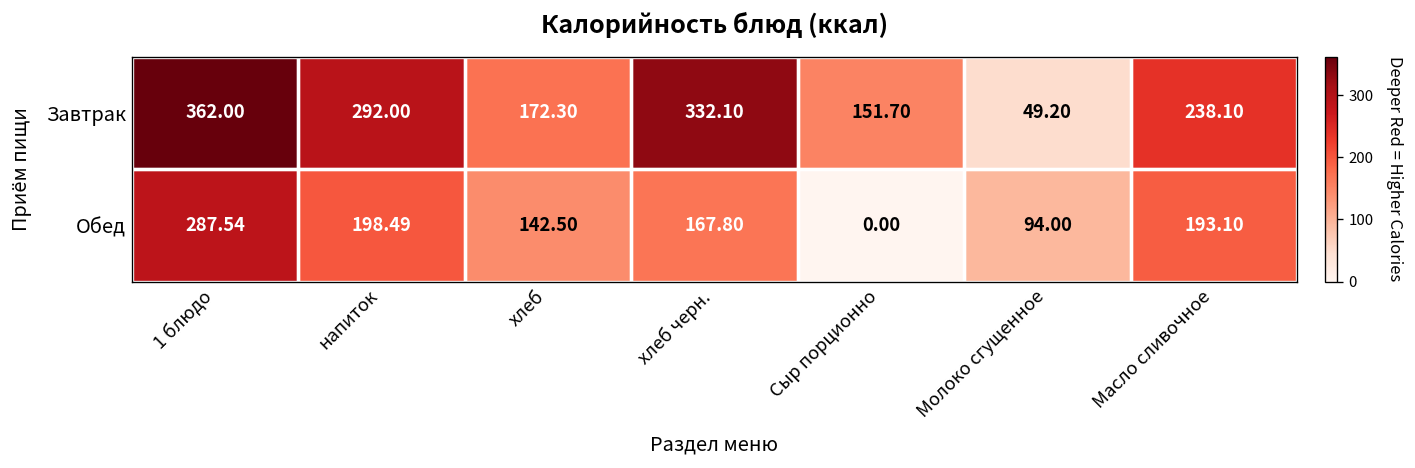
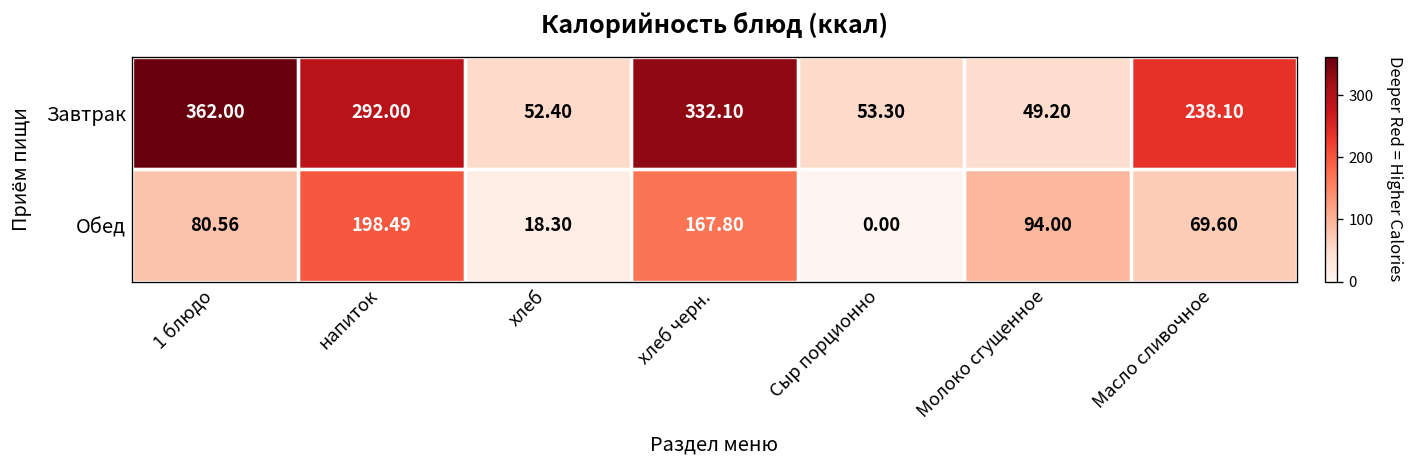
  {
    "Завтрак": {
      "1 блюдо": 362.00,
      "напиток": 292.00,
-     "хлеб": 172.30,
+     "хлеб": 52.40,
      "хлеб черн.": 332.10,
-     "Сыр порционно": 151.70,
+     "Сыр порционно": 53.30,
      "Молоко сгущенное": 49.20,
      "Масло сливочное": 238.10
    },
    "Обед": {
-     "1 блюдо": 287.54,
+     "1 блюдо": 80.56,
      "напиток": 198.49,
-     "хлеб": 142.50,
+     "хлеб": 18.30,
      "хлеб черн.": 167.80,
      "Сыр порционно": 0.00,
      "Молоко сгущенное": 94.00,
-     "Масло сливочное": 193.10
+     "Масло сливочное": 69.60
    }
  }
